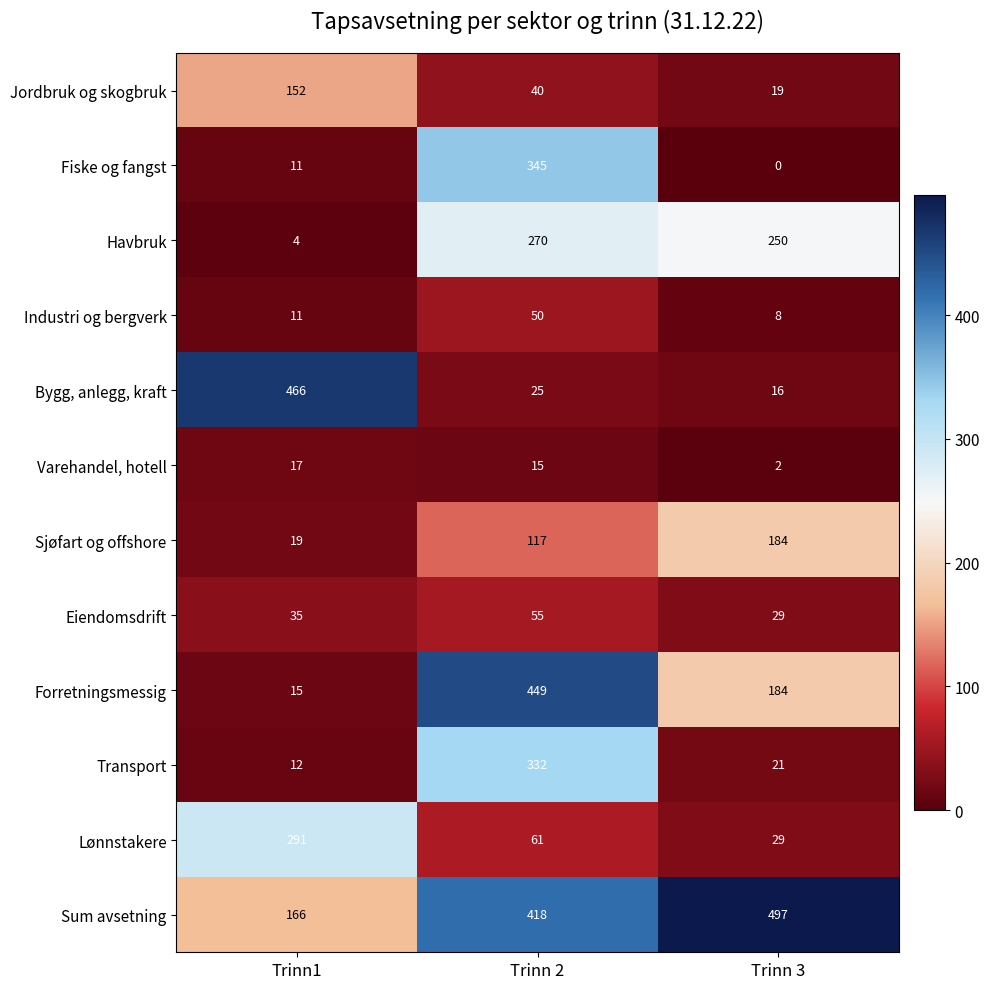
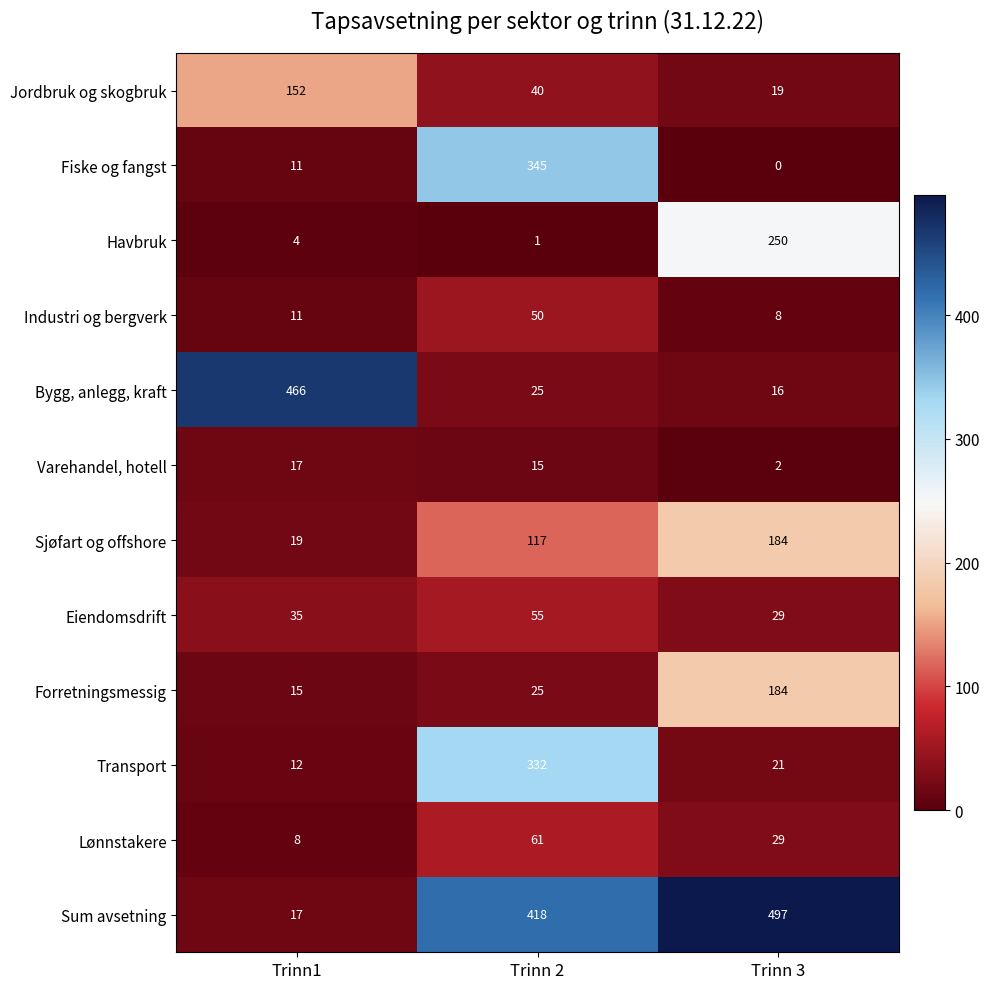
  {
    "Jordbruk og skogbruk": {
      "Trinn1": 152,
      "Trinn 2": 40,
      "Trinn 3": 19
    },
    "Fiske og fangst": {
      "Trinn1": 11,
      "Trinn 2": 345,
      "Trinn 3": 0
    },
    "Havbruk": {
      "Trinn1": 4,
-     "Trinn 2": 270,
+     "Trinn 2": 1,
      "Trinn 3": 250
    },
    "Industri og bergverk": {
      "Trinn1": 11,
      "Trinn 2": 50,
      "Trinn 3": 8
    },
    "Bygg, anlegg, kraft": {
      "Trinn1": 466,
      "Trinn 2": 25,
      "Trinn 3": 16
    },
    "Varehandel, hotell": {
      "Trinn1": 17,
      "Trinn 2": 15,
      "Trinn 3": 2
    },
    "Sjøfart og offshore": {
      "Trinn1": 19,
      "Trinn 2": 117,
      "Trinn 3": 184
    },
    "Eiendomsdrift": {
      "Trinn1": 35,
      "Trinn 2": 55,
      "Trinn 3": 29
    },
    "Forretningsmessig": {
      "Trinn1": 15,
-     "Trinn 2": 449,
+     "Trinn 2": 25,
      "Trinn 3": 184
    },
    "Transport": {
      "Trinn1": 12,
      "Trinn 2": 332,
      "Trinn 3": 21
    },
    "Lønnstakere": {
-     "Trinn1": 291,
+     "Trinn1": 8,
      "Trinn 2": 61,
      "Trinn 3": 29
    },
    "Sum avsetning": {
-     "Trinn1": 166,
+     "Trinn1": 17,
      "Trinn 2": 418,
      "Trinn 3": 497
    }
  }
